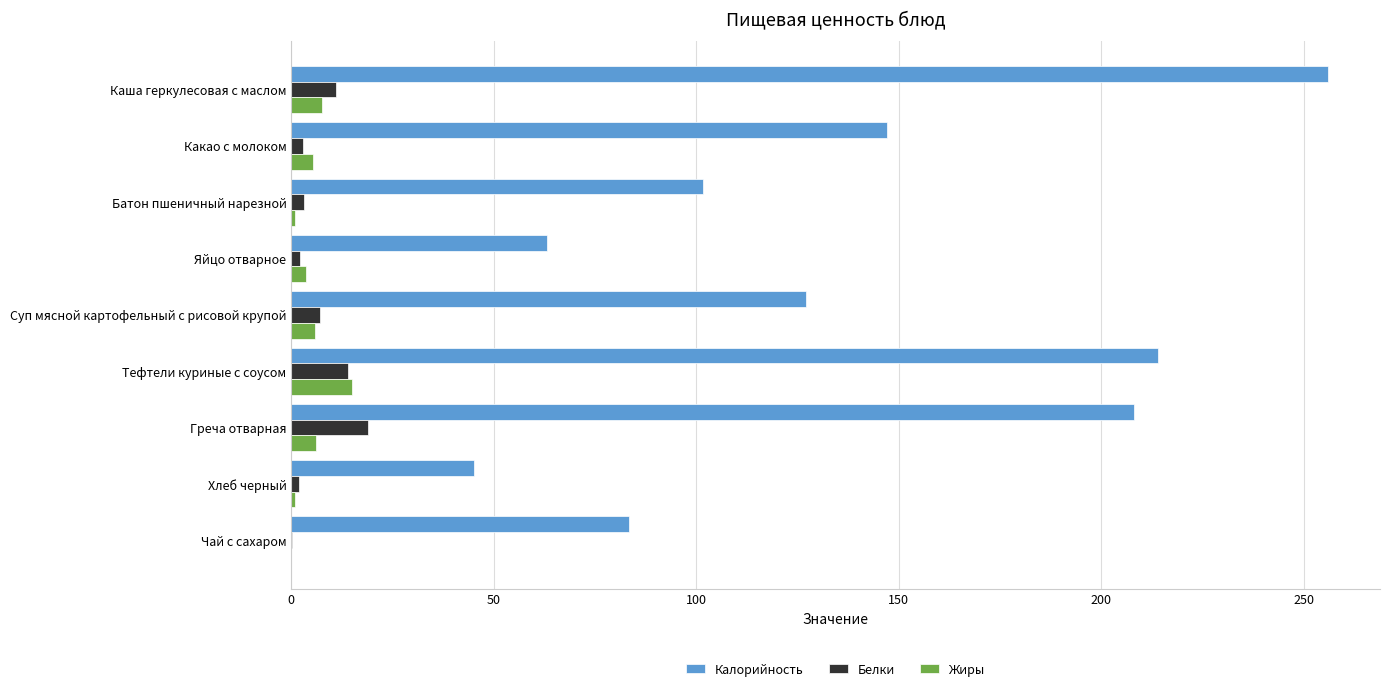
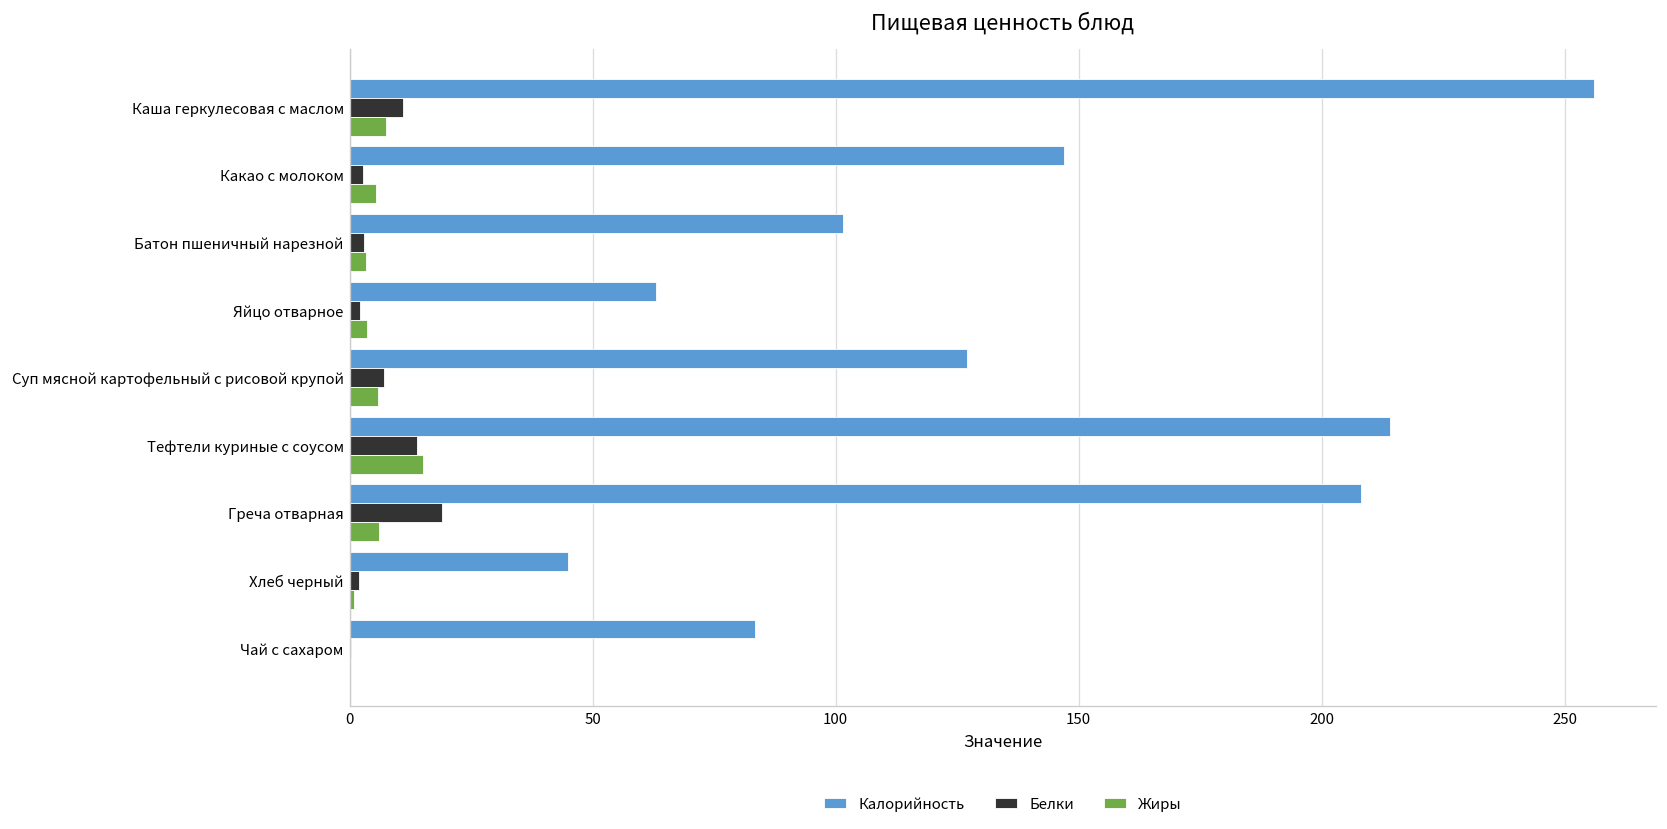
  {
    "Калорийность": {
      "Каша геркулесовая с маслом": 256,
      "Какао с молоком": 147,
      "Батон пшеничный нарезной": 102,
      "Яйцо отварное": 63,
      "Суп мясной картофельный с рисовой крупой": 127,
      "Тефтели куриные с соусом": 214,
      "Греча отварная": 208,
      "Хлеб черный": 45,
      "Чай с сахаром": 83
    },
    "Белки": {
      "Каша геркулесовая с маслом": 11,
      "Какао с молоком": 3,
      "Батон пшеничный нарезной": 3,
      "Яйцо отварное": 2,
      "Суп мясной картофельный с рисовой крупой": 7,
      "Тефтели куриные с соусом": 14,
      "Греча отварная": 19,
      "Хлеб черный": 2
    },
    "Жиры": {
      "Каша геркулесовая с маслом": 8,
      "Какао с молоком": 5,
-     "Батон пшеничный нарезной": 1,
+     "Батон пшеничный нарезной": 3,
      "Яйцо отварное": 4,
      "Суп мясной картофельный с рисовой крупой": 6,
      "Тефтели куриные с соусом": 15,
      "Греча отварная": 6,
      "Хлеб черный": 1,
      "Чай с сахаром": 0
    }
  }
